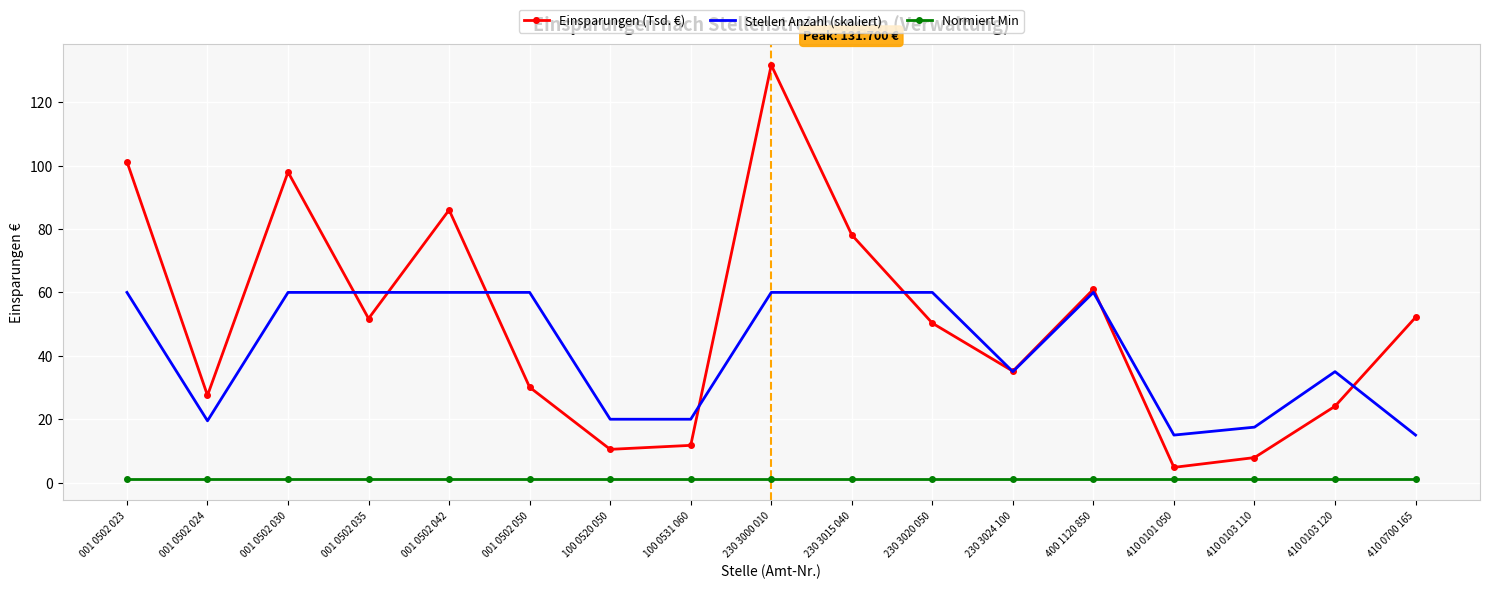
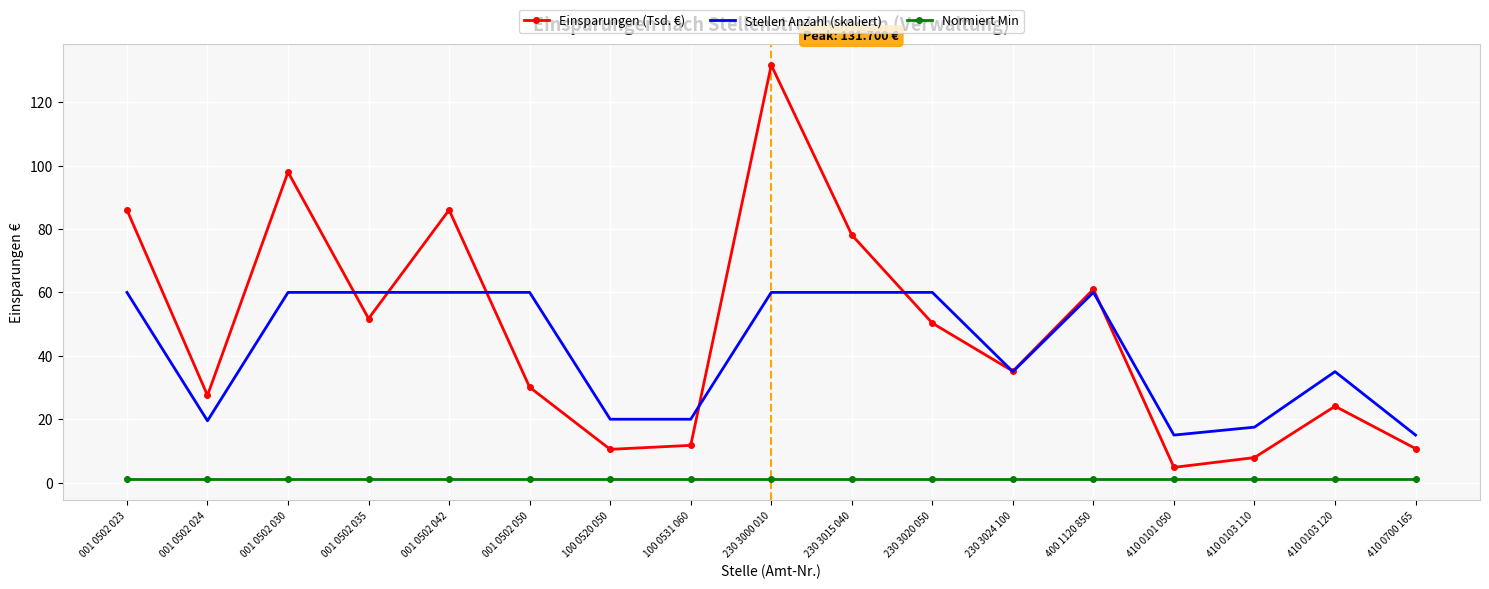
  {
    "Einsparungen (Tsd. €)": {
-     "001 0502 023": 101,
+     "001 0502 023": 86,
      "001 0502 024": 28,
      "001 0502 030": 98,
      "001 0502 035": 52,
      "001 0502 042": 86,
      "001 0502 050": 30,
      "100 0520 050": 11,
      "100 0531 060": 12,
      "230 3000 010": 132,
      "230 3015 040": 78,
      "230 3020 050": 50,
      "400 1120 850": 61,
      "410 0101 050": 5,
      "410 0103 110": 8,
      "410 0103 120": 24,
-     "410 0700 165": 52
+     "410 0700 165": 11
    },
    "Stellen Anzahl (skaliert)": {
      "001 0502 023": 60,
      "001 0502 024": 20,
      "001 0502 030": 60,
      "001 0502 035": 60,
      "001 0502 042": 60,
      "001 0502 050": 60,
      "100 0520 050": 20,
      "100 0531 060": 20,
      "230 3000 010": 60,
      "230 3015 040": 60,
      "230 3020 050": 60,
      "400 1120 850": 60,
      "410 0101 050": 15,
      "410 0103 110": 18,
      "410 0103 120": 35,
      "410 0700 165": 15
    },
    "Normiert Min": {
      "001 0502 023": 1,
      "001 0502 024": 1,
      "001 0502 030": 1,
      "001 0502 035": 1,
      "001 0502 042": 1,
      "001 0502 050": 1,
      "100 0520 050": 1,
      "100 0531 060": 1,
      "230 3000 010": 1,
      "230 3015 040": 1,
      "230 3020 050": 1,
      "230 3024 100": 1,
      "400 1120 850": 1,
      "410 0101 050": 1,
      "410 0103 110": 1,
      "410 0103 120": 1,
      "410 0700 165": 1
    }
  }
